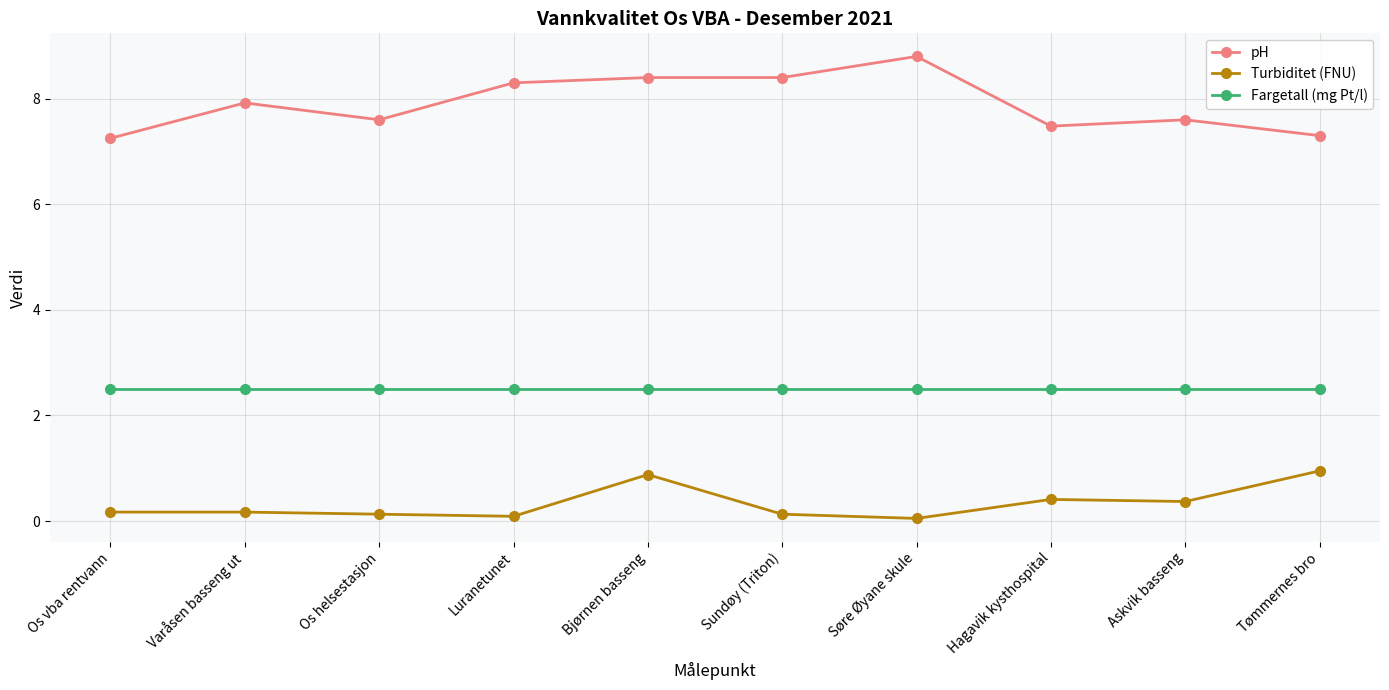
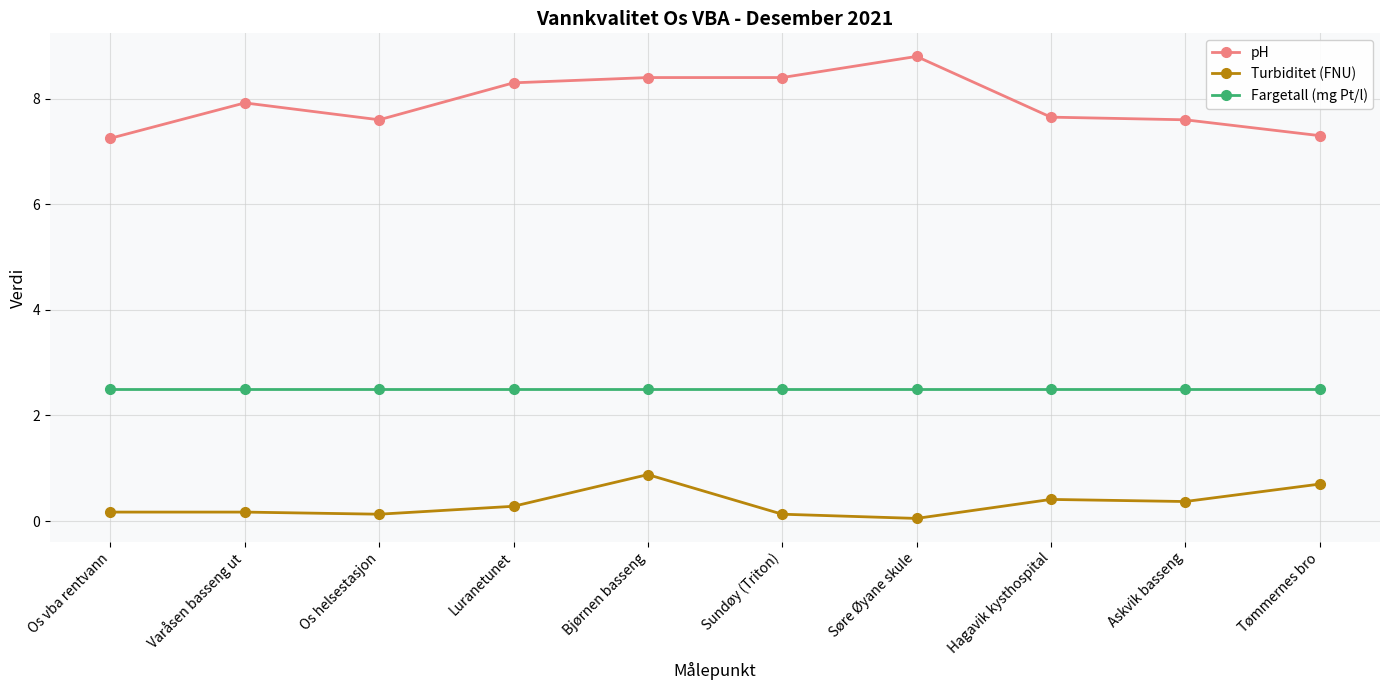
  {
    "pH": {
      "Os vba rentvann": 7.3,
      "Varåsen basseng ut": 7.9,
      "Os helsestasjon": 7.6,
      "Luranetunet": 8.3,
      "Bjørnen basseng": 8.4,
      "Sundøy (Triton)": 8.4,
      "Søre Øyane skule": 8.8,
-     "Hagavik kysthospital": 7.5,
+     "Hagavik kysthospital": 7.7,
      "Askvik basseng": 7.6,
      "Tømmernes bro": 7.3
    },
    "Turbiditet (FNU)": {
      "Os vba rentvann": 0.2,
      "Varåsen basseng ut": 0.2,
      "Os helsestasjon": 0.1,
-     "Luranetunet": 0.1,
+     "Luranetunet": 0.3,
      "Bjørnen basseng": 0.9,
      "Sundøy (Triton)": 0.1,
      "Søre Øyane skule": 0.1,
      "Hagavik kysthospital": 0.4,
      "Askvik basseng": 0.4,
-     "Tømmernes bro": 1.0
+     "Tømmernes bro": 0.7
    },
    "Fargetall (mg Pt/l)": {
      "Os vba rentvann": 2.5,
      "Varåsen basseng ut": 2.5,
      "Os helsestasjon": 2.5,
      "Luranetunet": 2.5,
      "Bjørnen basseng": 2.5,
      "Sundøy (Triton)": 2.5,
      "Søre Øyane skule": 2.5,
      "Hagavik kysthospital": 2.5,
      "Askvik basseng": 2.5,
      "Tømmernes bro": 2.5
    }
  }
